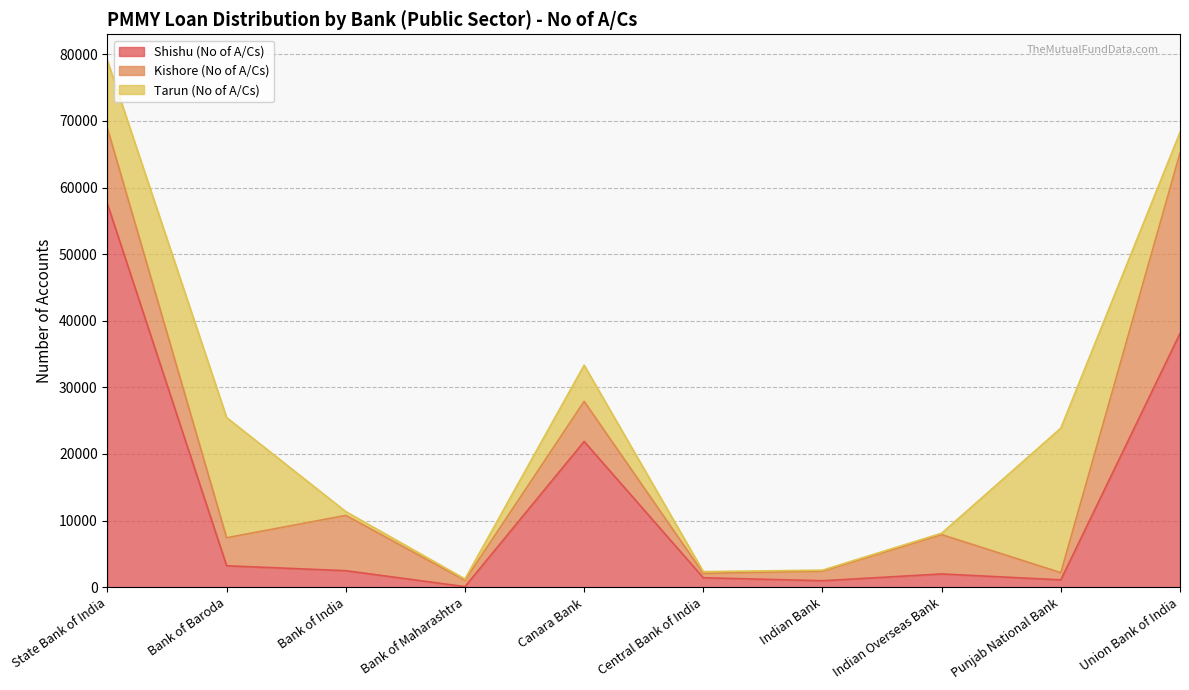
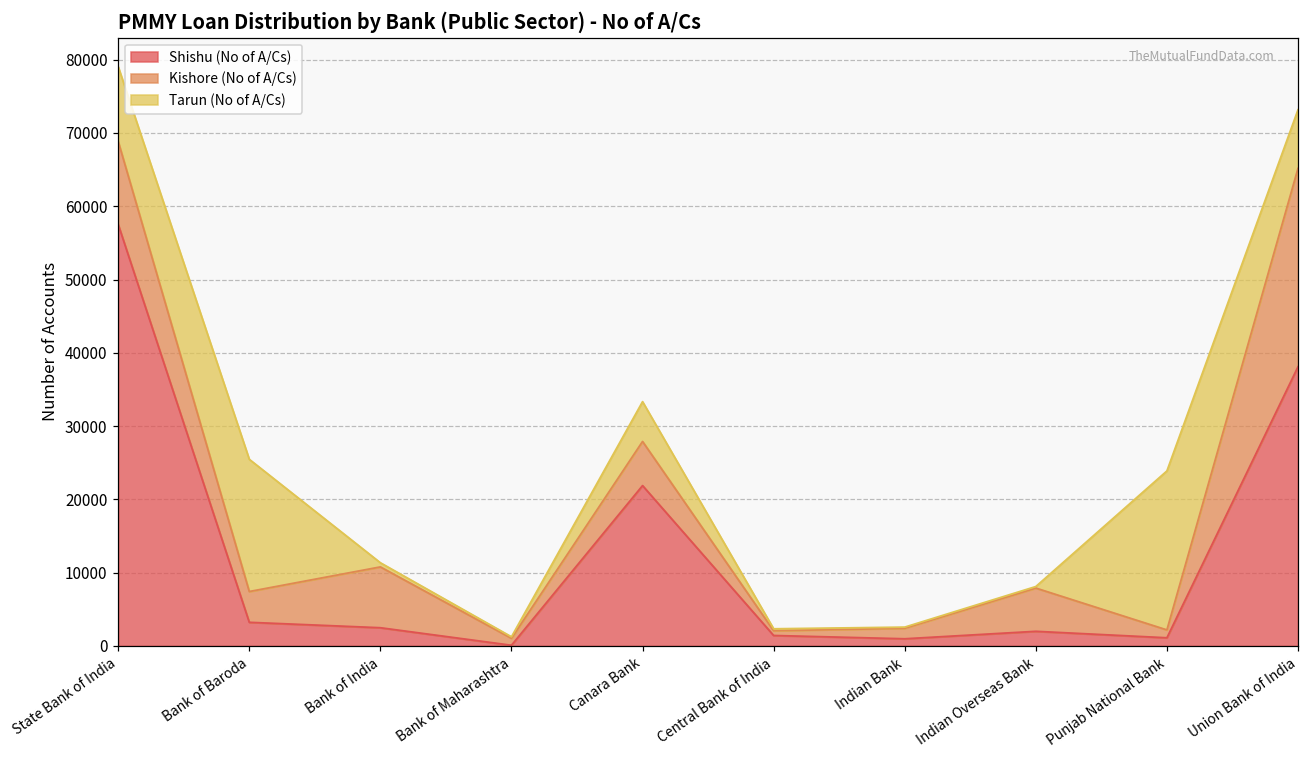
  {
    "Tarun (No of A/Cs)": {
      "State Bank of India": 10000,
      "Bank of Baroda": 18000,
      "Bank of India": 1000,
      "Canara Bank": 5000,
      "Punjab National Bank": 22000,
-     "Union Bank of India": 3000
+     "Union Bank of India": 8000
    }
  }
